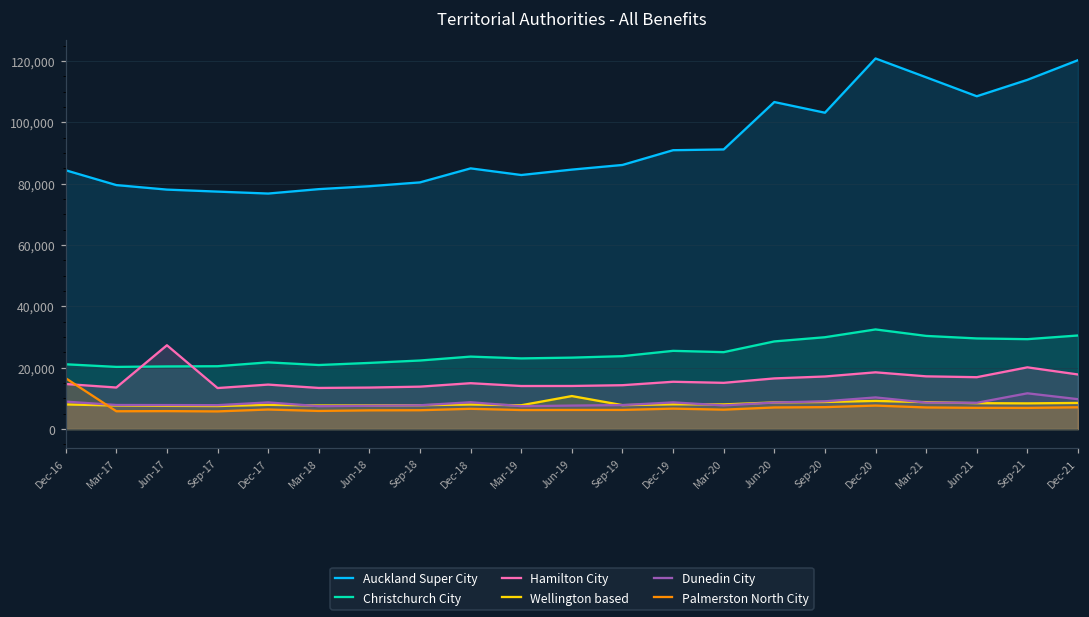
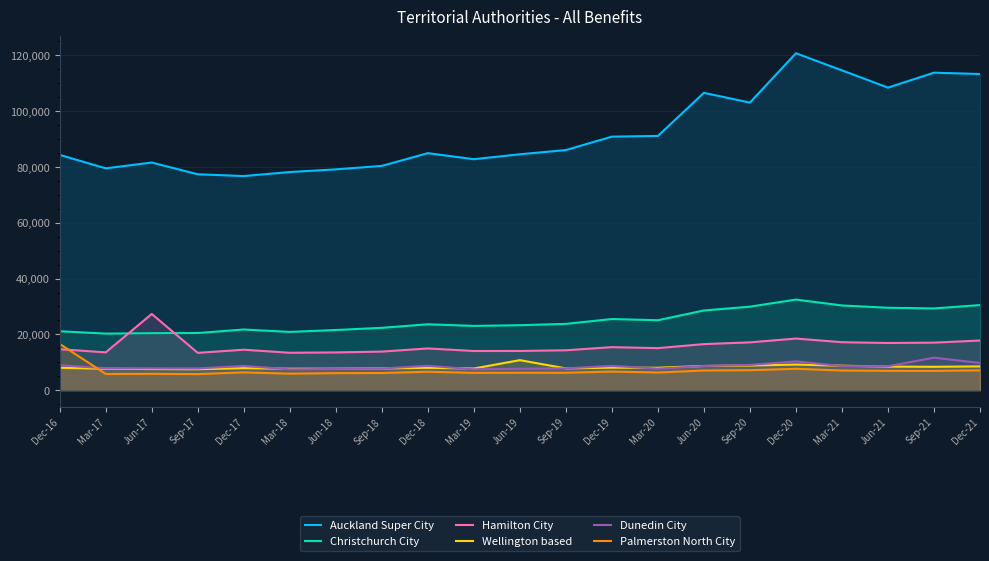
  {
    "Auckland Super City": {
      "Dec-16": "84,000",
      "Mar-17": "80,000",
-     "Jun-17": "78,000",
+     "Jun-17": "82,000",
      "Sep-17": "77,000",
      "Dec-17": "77,000",
      "Mar-18": "78,000",
      "Jun-18": "79,000",
      "Sep-18": "80,000",
      "Dec-18": "85,000",
      "Mar-19": "83,000",
      "Jun-19": "85,000",
      "Sep-19": "86,000",
      "Dec-19": "91,000",
      "Mar-20": "91,000",
      "Jun-20": "107,000",
      "Sep-20": "103,000",
      "Dec-20": "121,000",
      "Mar-21": "115,000",
      "Jun-21": "108,000",
      "Sep-21": "114,000",
-     "Dec-21": "120,000"
+     "Dec-21": "113,000"
    },
    "Christchurch City": {
      "Dec-16": "21,000",
      "Mar-17": "20,000",
      "Jun-17": "20,000",
      "Sep-17": "20,000",
      "Dec-17": "22,000",
      "Mar-18": "21,000",
      "Jun-18": "22,000",
      "Sep-18": "22,000",
      "Dec-18": "24,000",
      "Mar-19": "23,000",
      "Jun-19": "23,000",
      "Sep-19": "24,000",
      "Dec-19": "25,000",
      "Mar-20": "25,000",
      "Jun-20": "29,000",
      "Sep-20": "30,000",
      "Dec-20": "32,000",
      "Mar-21": "30,000",
      "Jun-21": "30,000",
      "Sep-21": "29,000",
      "Dec-21": "31,000"
    },
    "Hamilton City": {
      "Dec-16": "15,000",
      "Mar-17": "14,000",
      "Jun-17": "27,000",
      "Sep-17": "13,000",
      "Dec-17": "14,000",
      "Mar-18": "13,000",
      "Jun-18": "14,000",
      "Sep-18": "14,000",
      "Dec-18": "15,000",
      "Mar-19": "14,000",
      "Jun-19": "14,000",
      "Sep-19": "14,000",
      "Dec-19": "15,000",
      "Mar-20": "15,000",
      "Jun-20": "17,000",
      "Sep-20": "17,000",
      "Dec-20": "18,000",
      "Mar-21": "17,000",
      "Jun-21": "17,000",
-     "Sep-21": "20,000",
+     "Sep-21": "17,000",
      "Dec-21": "18,000"
    },
    "Wellington based": {
      "Dec-16": "8,000",
      "Jun-19": "11,000",
      "Dec-20": "9,000",
      "Sep-21": "8,000",
      "Dec-21": "9,000"
    },
    "Dunedin City": {
      "Dec-16": "9,000",
      "Jun-19": "8,000",
      "Dec-20": "10,000",
      "Sep-21": "12,000",
      "Dec-21": "10,000"
    },
    "Palmerston North City": {
      "Dec-16": "17,000",
      "Mar-17": "6,000",
      "Jun-17": "6,000",
      "Sep-17": "6,000",
      "Dec-17": "6,000",
      "Mar-18": "6,000",
      "Jun-18": "6,000",
      "Sep-18": "6,000",
      "Dec-18": "7,000",
      "Mar-19": "6,000",
      "Jun-19": "6,000",
      "Sep-19": "6,000",
      "Dec-19": "7,000",
      "Mar-20": "6,000",
      "Jun-20": "7,000",
      "Sep-20": "7,000",
      "Dec-20": "8,000",
      "Mar-21": "7,000",
      "Jun-21": "7,000",
      "Sep-21": "7,000",
      "Dec-21": "7,000"
    }
  }
